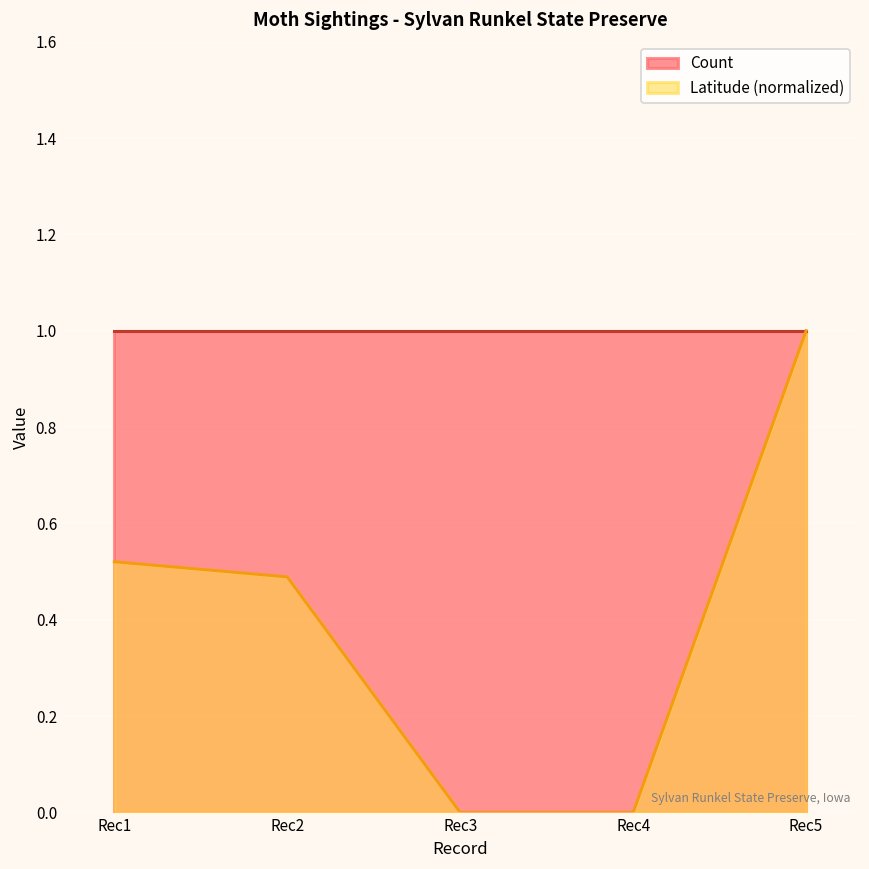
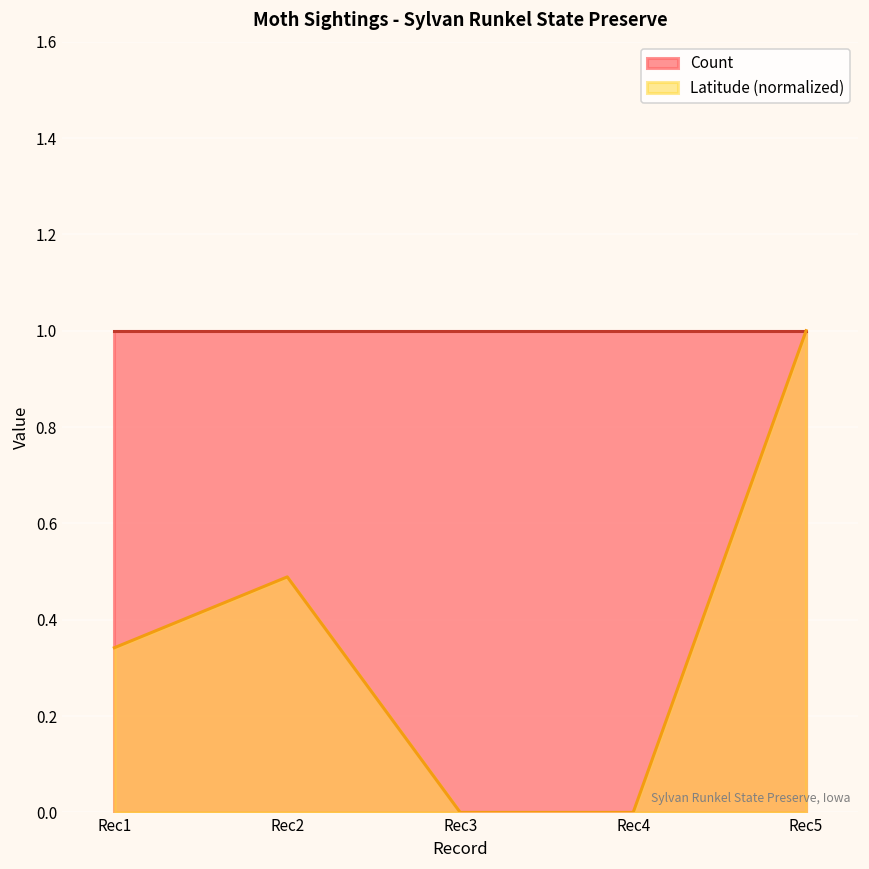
  {
    "Count": {
      "Rec1": 1.00,
      "Rec2": 1.00,
      "Rec3": 1.00,
      "Rec4": 1.00
    },
    "Latitude (normalized)": {
-     "Rec1": 0.52,
+     "Rec1": 0.34,
      "Rec2": 0.49,
      "Rec3": 0.00,
      "Rec4": 0.00
    }
  }
